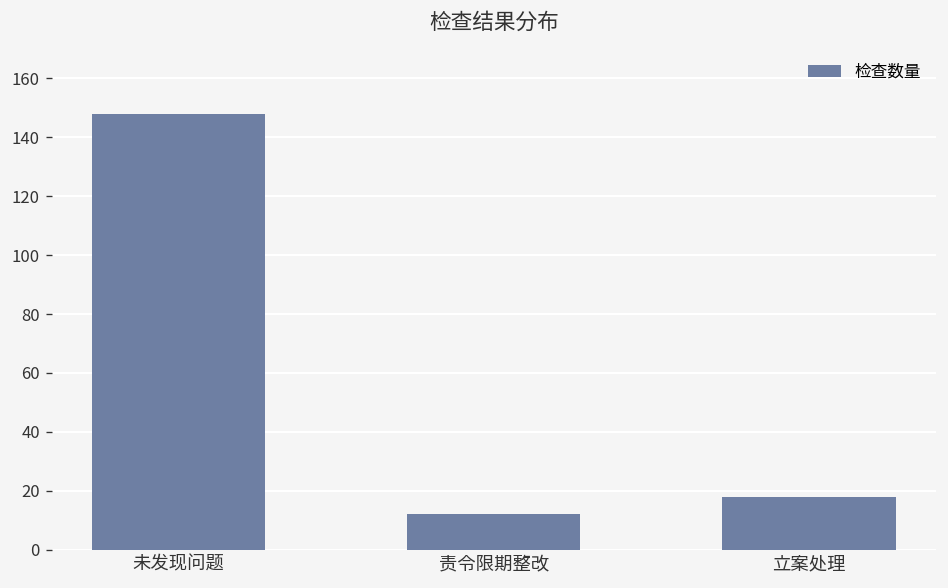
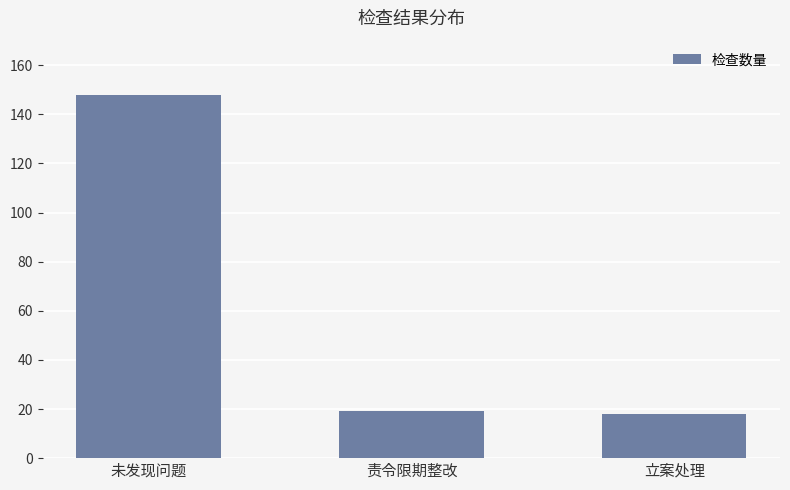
  {
    "未发现问题": 148,
-   "责令限期整改": 12,
+   "责令限期整改": 19,
    "立案处理": 18
  }
